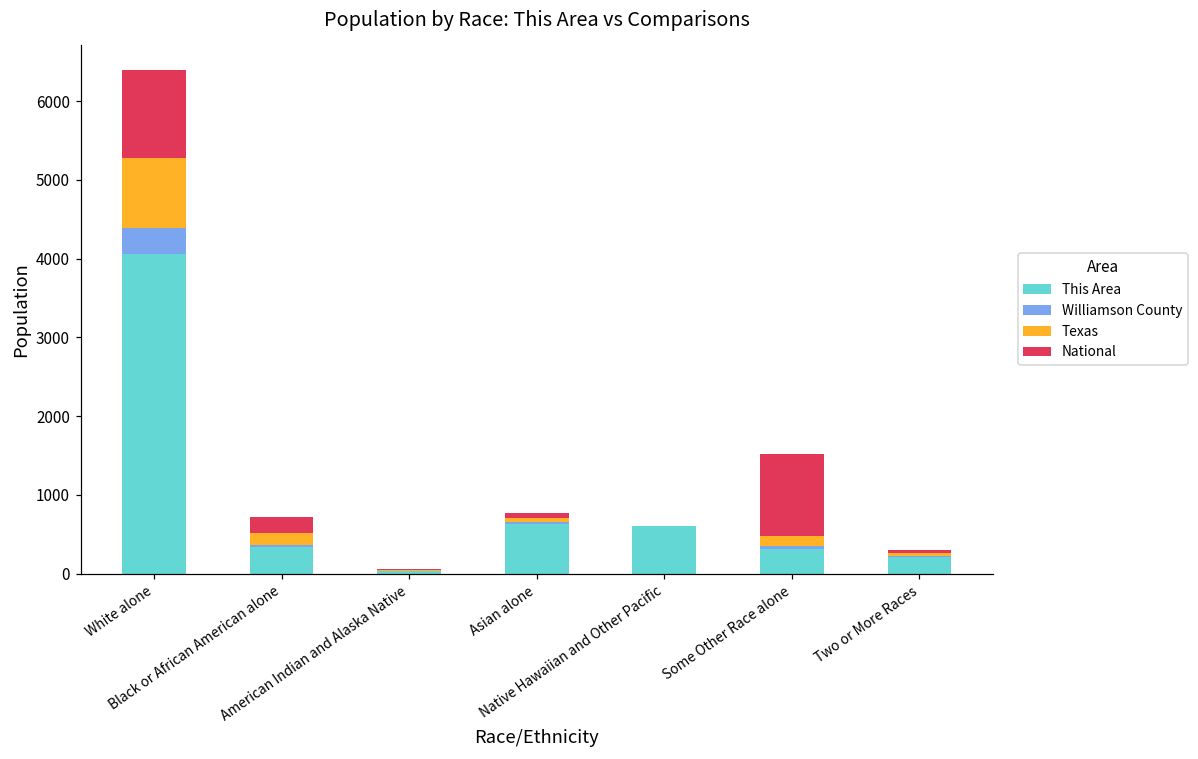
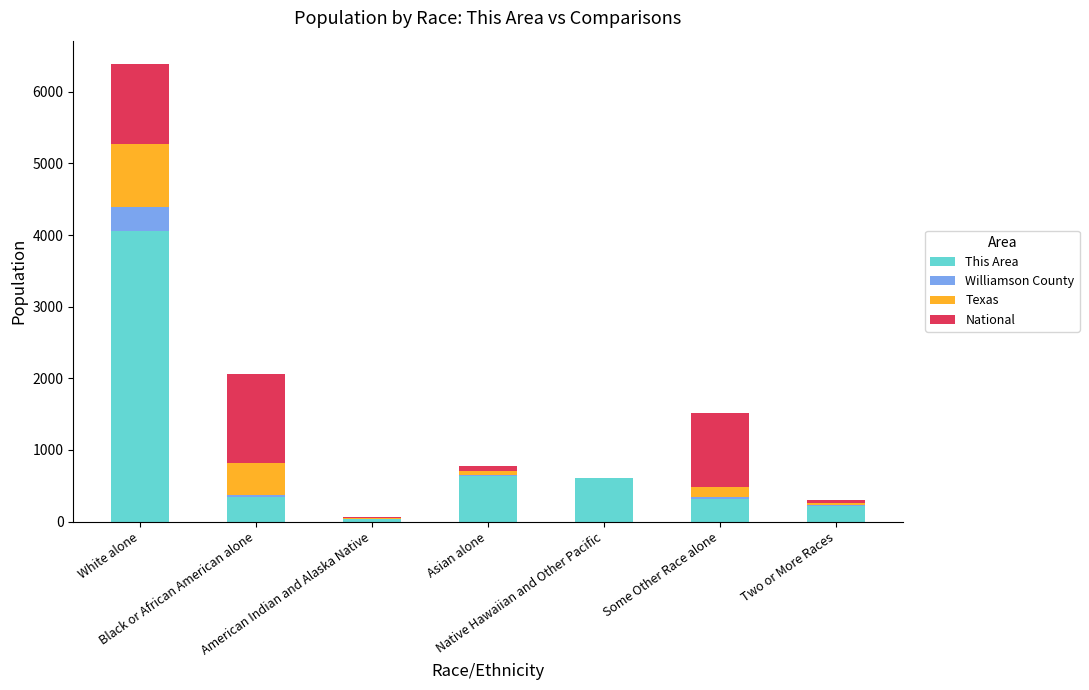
  {
    "This Area": {
      "White alone": 4100,
      "Black or African American alone": 300,
      "American Indian and Alaska Native": 0,
      "Asian alone": 600,
      "Native Hawaiian and Other Pacific": 600,
      "Some Other Race alone": 300,
      "Two or More Races": 200
    },
    "Williamson County": {
      "White alone": 300
    },
    "Texas": {
      "White alone": 900,
-     "Black or African American alone": 100,
+     "Black or African American alone": 500,
      "Asian alone": 0,
      "Some Other Race alone": 100
    },
    "National": {
      "White alone": 1100,
-     "Black or African American alone": 200,
+     "Black or African American alone": 1200,
      "Asian alone": 100,
      "Some Other Race alone": 1000,
      "Two or More Races": 0
    }
  }
